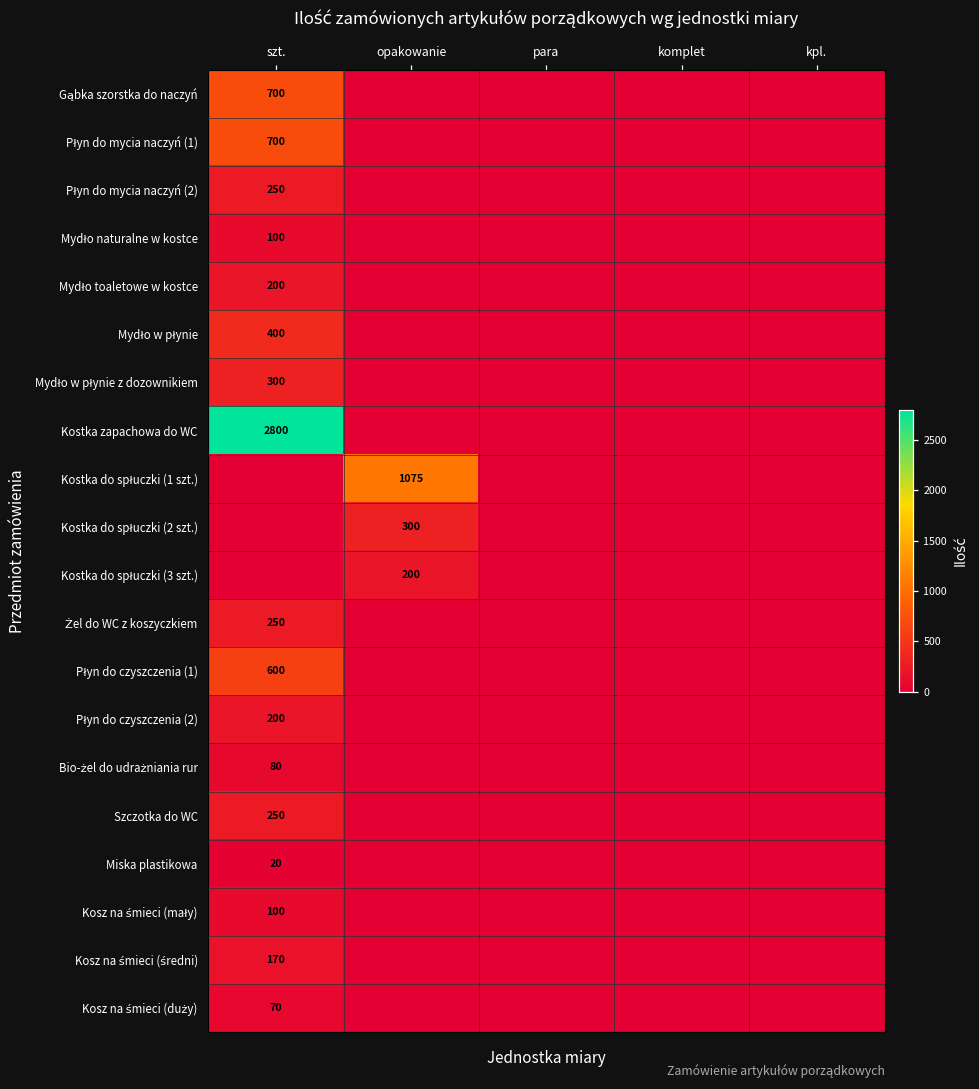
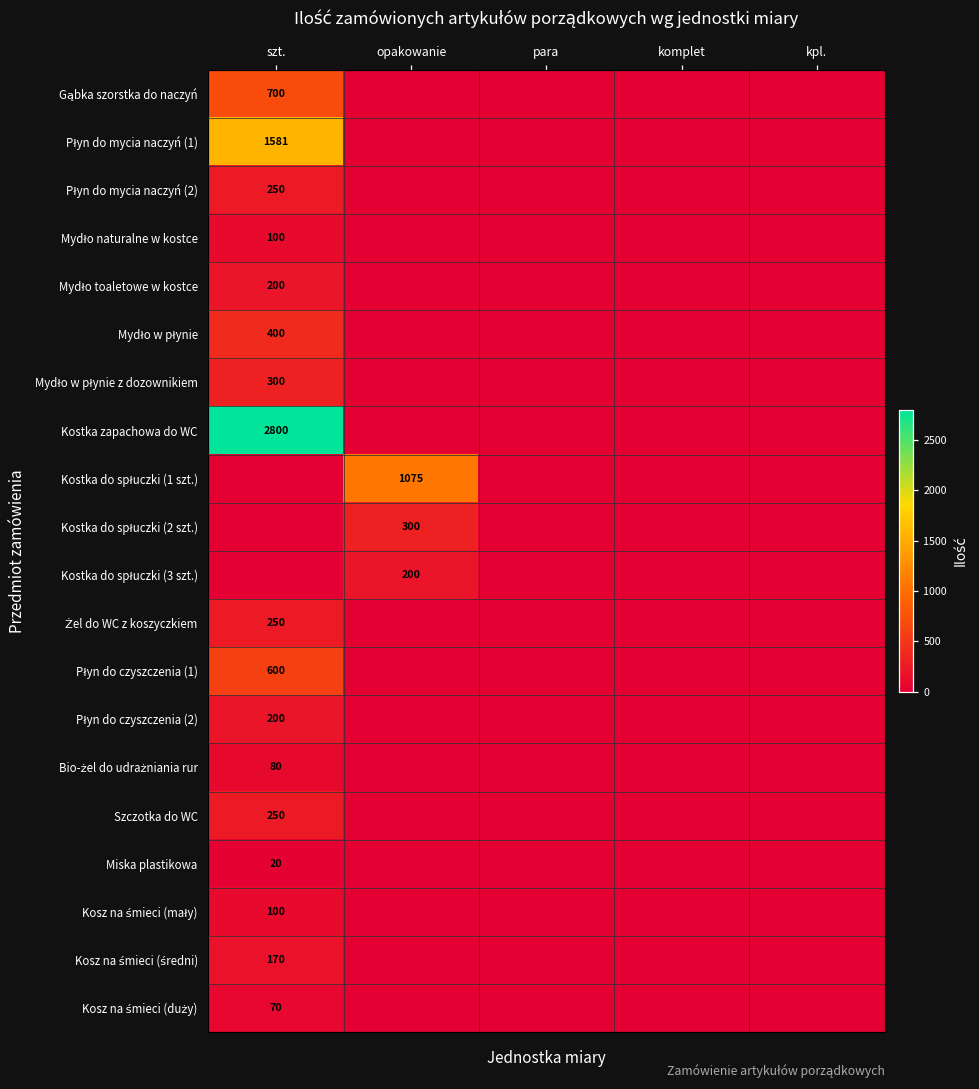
  {
    "Gąbka szorstka do naczyń": {
      "szt.": 700
    },
    "Płyn do mycia naczyń (1)": {
-     "szt.": 700
+     "szt.": 1581
    },
    "Płyn do mycia naczyń (2)": {
      "szt.": 250
    },
    "Mydło naturalne w kostce": {
      "szt.": 100
    },
    "Mydło toaletowe w kostce": {
      "szt.": 200
    },
    "Mydło w płynie": {
      "szt.": 400
    },
    "Mydło w płynie z dozownikiem": {
      "szt.": 300
    },
    "Kostka zapachowa do WC": {
      "szt.": 2800
    },
    "Kostka do spłuczki (1 szt.)": {
      "opakowanie": 1075
    },
    "Kostka do spłuczki (2 szt.)": {
      "opakowanie": 300
    },
    "Kostka do spłuczki (3 szt.)": {
      "opakowanie": 200
    },
    "Żel do WC z koszyczkiem": {
      "szt.": 250
    },
    "Płyn do czyszczenia (1)": {
      "szt.": 600
    },
    "Płyn do czyszczenia (2)": {
      "szt.": 200
    },
    "Bio-żel do udrażniania rur": {
      "szt.": 80
    },
    "Szczotka do WC": {
      "szt.": 250
    },
    "Miska plastikowa": {
      "szt.": 20
    },
    "Kosz na śmieci (mały)": {
      "szt.": 100
    },
    "Kosz na śmieci (średni)": {
      "szt.": 170
    },
    "Kosz na śmieci (duży)": {
      "szt.": 70
    }
  }
